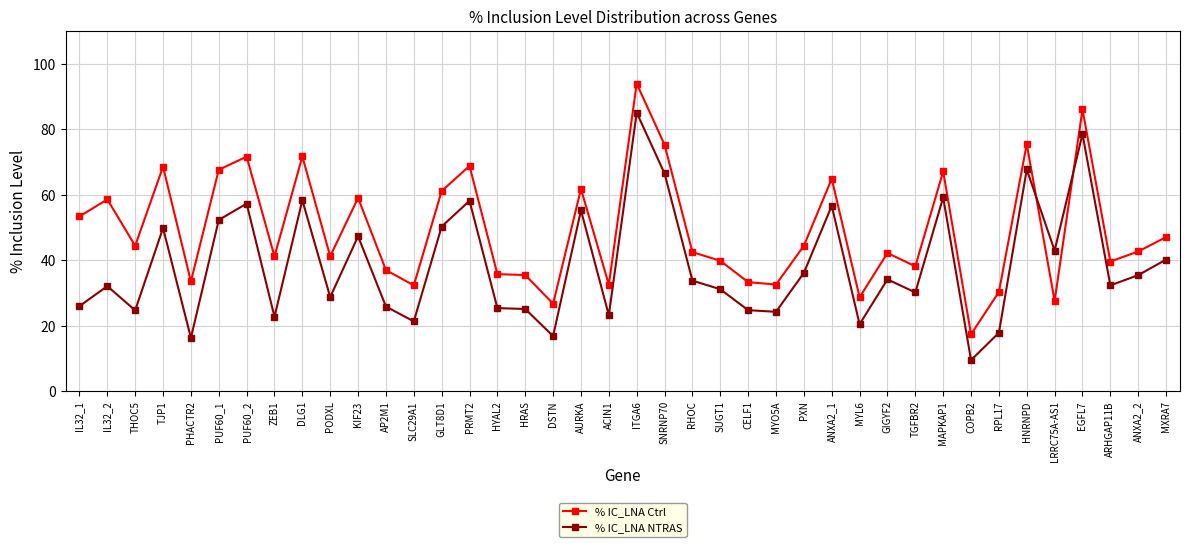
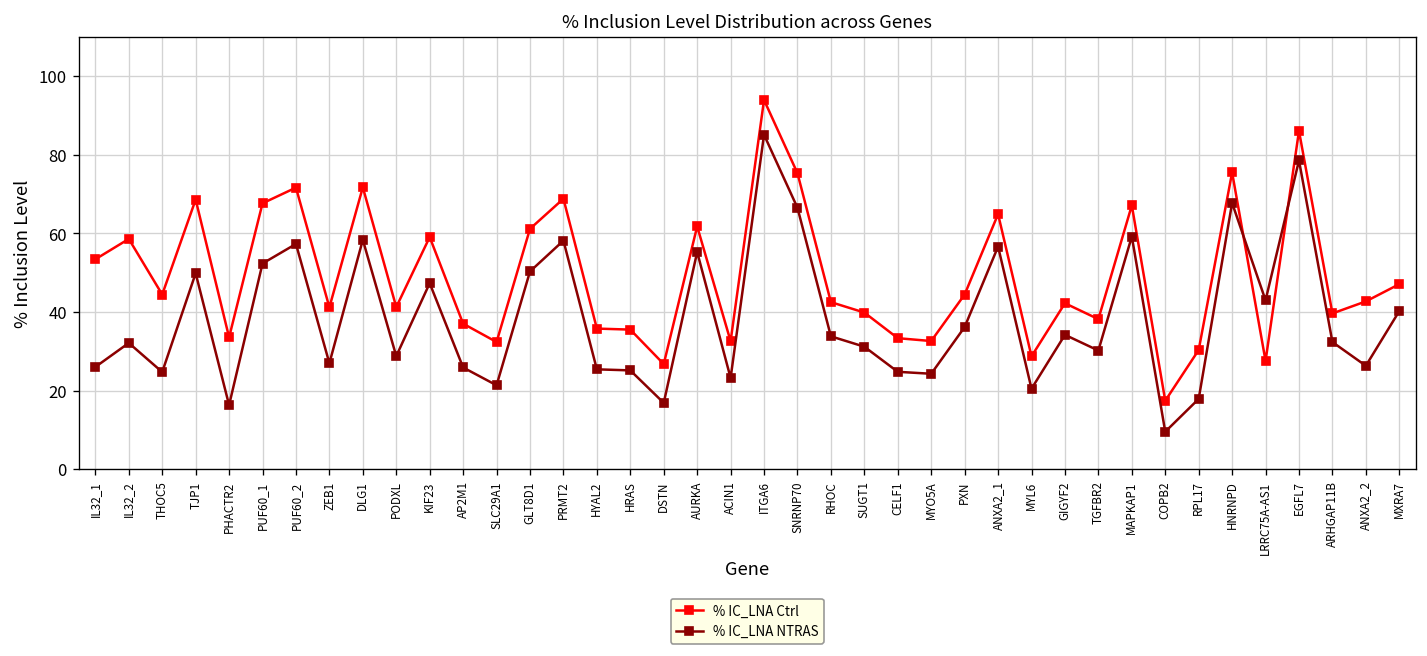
  {
    "% IC_LNA Ctrl": {
      "IL32_1": 53,
      "IL32_2": 59,
      "THOC5": 44,
      "TJP1": 69,
      "PHACTR2": 34,
      "PUF60_1": 68,
      "PUF60_2": 72,
      "ZEB1": 41,
      "DLG1": 72,
      "PODXL": 41,
      "KIF23": 59,
      "AP2M1": 37,
      "SLC29A1": 32,
      "GLT8D1": 61,
      "PRMT2": 69,
      "HYAL2": 36,
      "HRAS": 36,
      "DSTN": 27,
      "AURKA": 62,
      "ACIN1": 33,
      "ITGA6": 94,
      "SNRNP70": 75,
      "RHOC": 43,
      "SUGT1": 40,
      "CELF1": 33,
      "MYO5A": 33,
      "PXN": 44,
      "ANXA2_1": 65,
      "MYL6": 29,
      "GIGYF2": 42,
      "TGFBR2": 38,
      "MAPKAP1": 67,
      "COPB2": 17,
      "RPL17": 30,
      "HNRNPD": 76,
      "LRRC75A-AS1": 28,
      "EGFL7": 86,
      "ARHGAP11B": 40,
      "ANXA2_2": 43,
      "MXRA7": 47
    },
    "% IC_LNA NTRAS": {
      "IL32_1": 26,
      "IL32_2": 32,
      "THOC5": 25,
      "TJP1": 50,
      "PHACTR2": 16,
      "PUF60_1": 52,
      "PUF60_2": 57,
-     "ZEB1": 23,
+     "ZEB1": 27,
      "DLG1": 58,
      "PODXL": 29,
      "KIF23": 47,
      "AP2M1": 26,
      "SLC29A1": 21,
      "GLT8D1": 50,
      "PRMT2": 58,
      "HYAL2": 25,
      "HRAS": 25,
      "DSTN": 17,
      "AURKA": 55,
      "ACIN1": 23,
      "ITGA6": 85,
      "SNRNP70": 67,
      "RHOC": 34,
      "SUGT1": 31,
      "CELF1": 25,
      "MYO5A": 24,
      "PXN": 36,
      "ANXA2_1": 57,
      "MYL6": 20,
      "GIGYF2": 34,
      "TGFBR2": 30,
      "MAPKAP1": 59,
      "COPB2": 10,
      "RPL17": 18,
      "HNRNPD": 68,
      "LRRC75A-AS1": 43,
      "EGFL7": 79,
      "ARHGAP11B": 32,
-     "ANXA2_2": 35,
+     "ANXA2_2": 26,
      "MXRA7": 40
    }
  }
